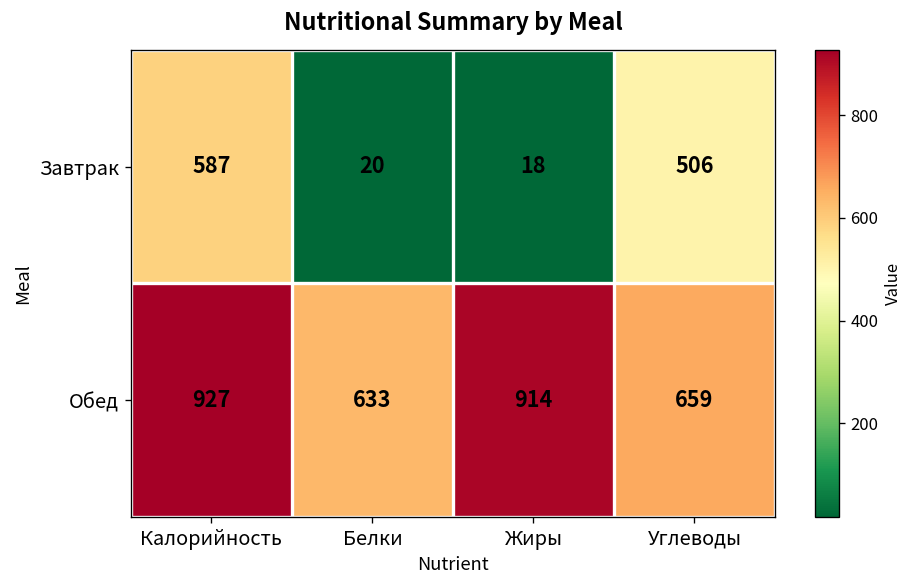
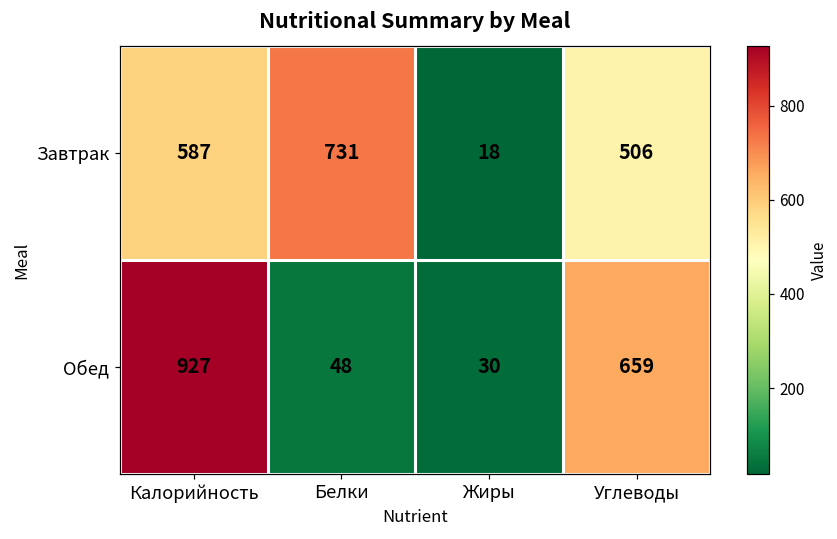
  {
    "Завтрак": {
      "Калорийность": 587,
-     "Белки": 20,
+     "Белки": 731,
      "Жиры": 18,
      "Углеводы": 506
    },
    "Обед": {
      "Калорийность": 927,
-     "Белки": 633,
-     "Жиры": 914,
+     "Белки": 48,
+     "Жиры": 30,
      "Углеводы": 659
    }
  }
